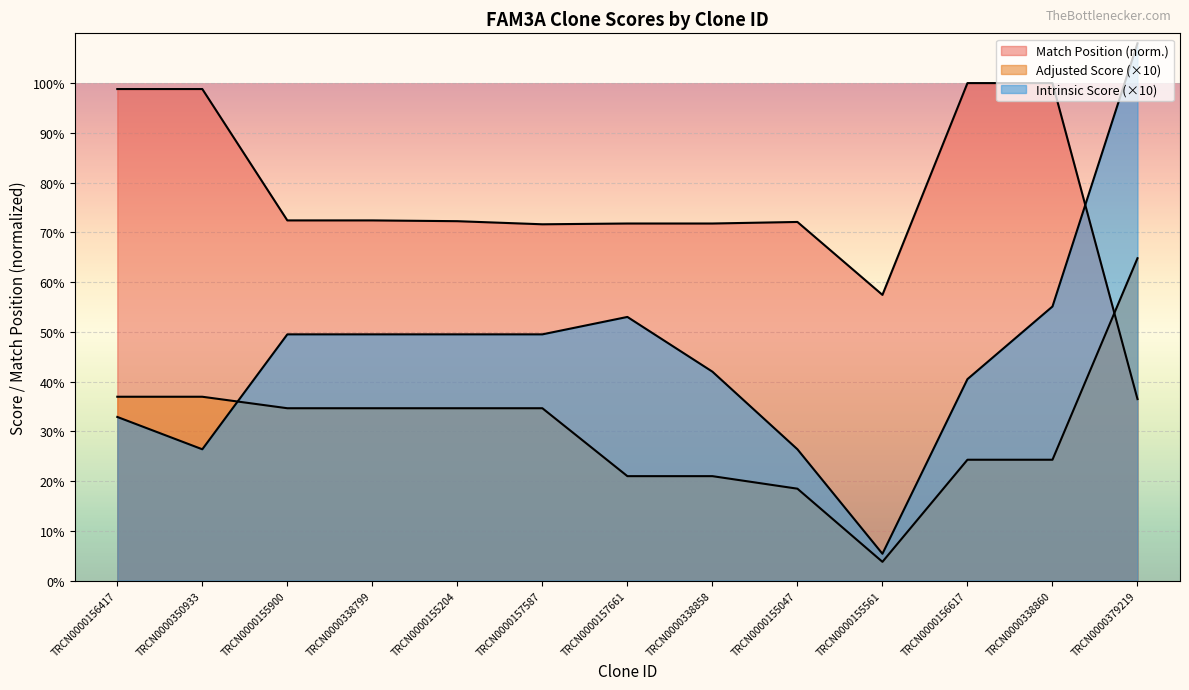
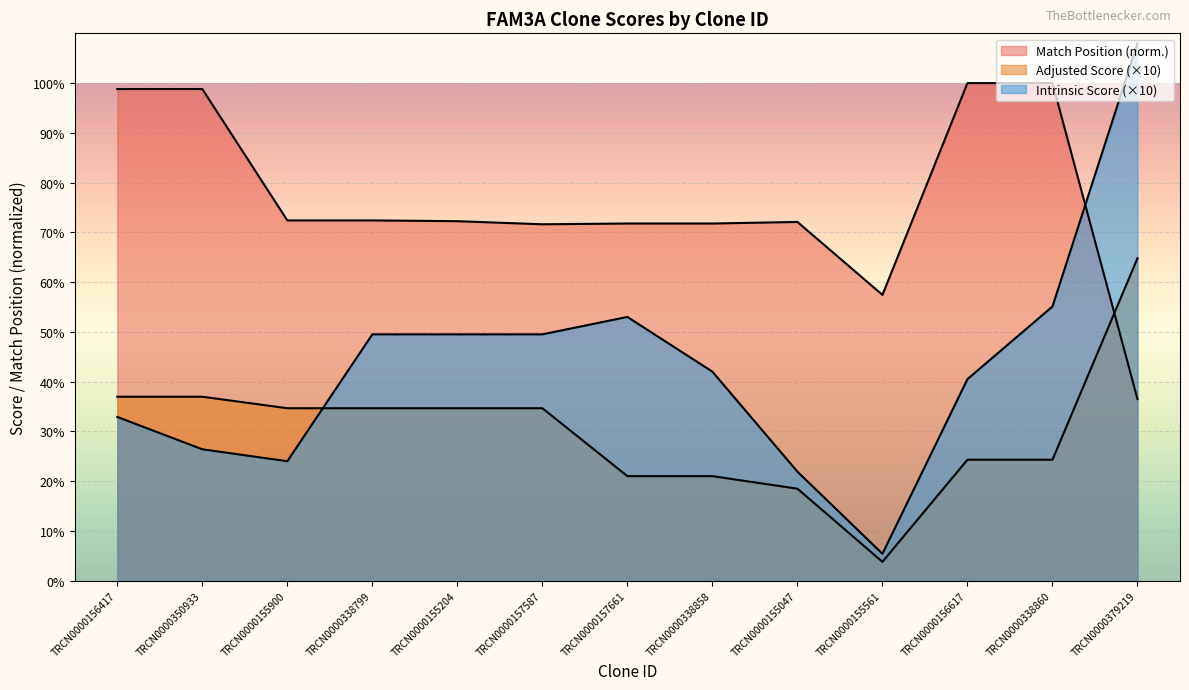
  {
    "Intrinsic Score (×10)": {
      "TRCN0000156417": "33%",
      "TRCN0000350933": "26%",
-     "TRCN0000155900": "50%",
+     "TRCN0000155900": "24%",
      "TRCN0000338799": "50%",
      "TRCN0000155204": "50%",
      "TRCN0000157587": "50%",
      "TRCN0000157661": "53%",
      "TRCN0000338858": "42%",
-     "TRCN0000155047": "26%",
+     "TRCN0000155047": "22%",
      "TRCN0000155561": "5%",
      "TRCN0000156617": "41%",
      "TRCN0000338860": "55%"
    }
  }
